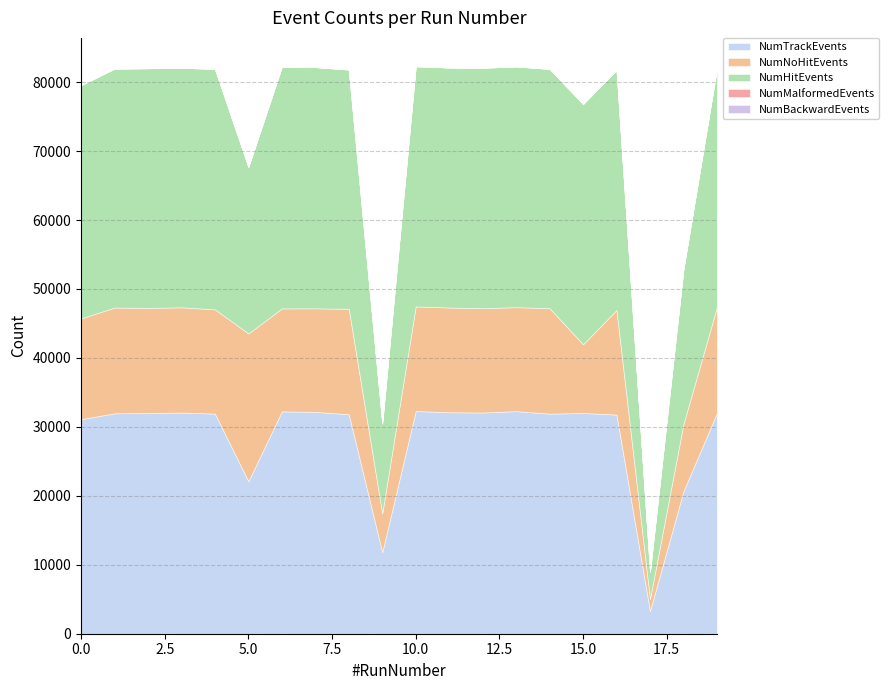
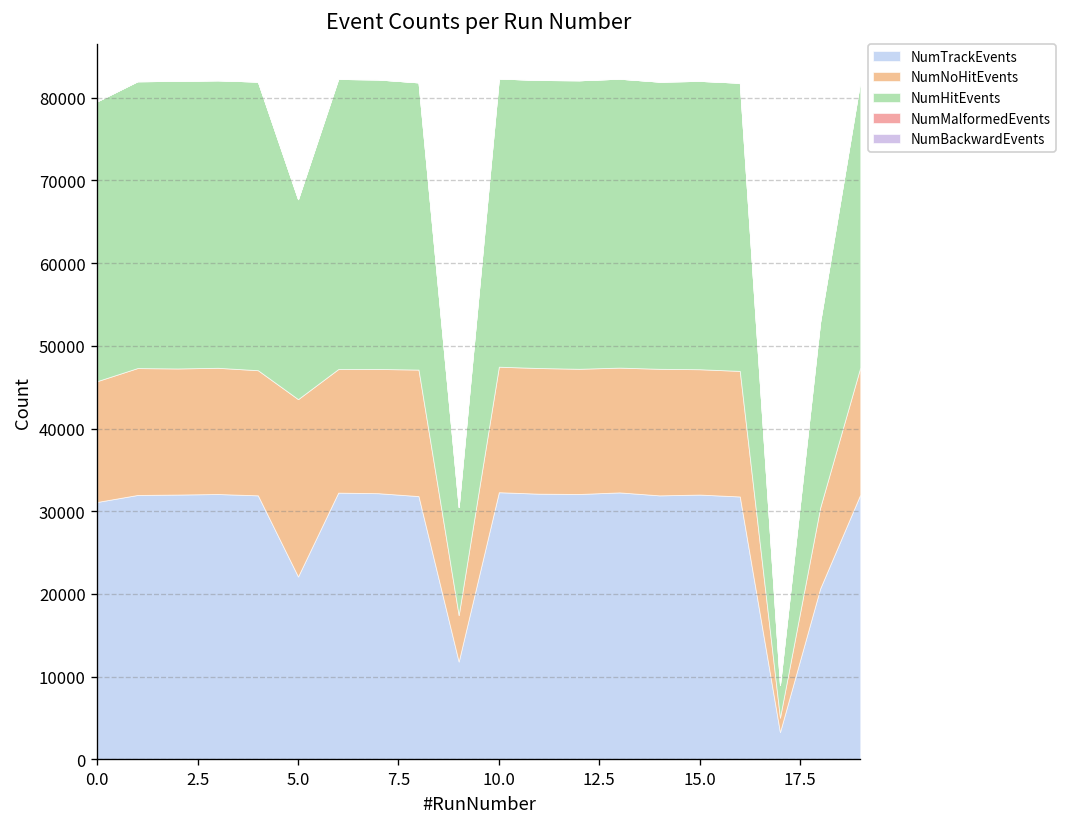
  {
    "NumNoHitEvents": {
      "0.0": 15000,
      "5.0": 21000,
      "10.0": 15000,
-     "15.0": 10000
+     "15.0": 15000
    }
  }
